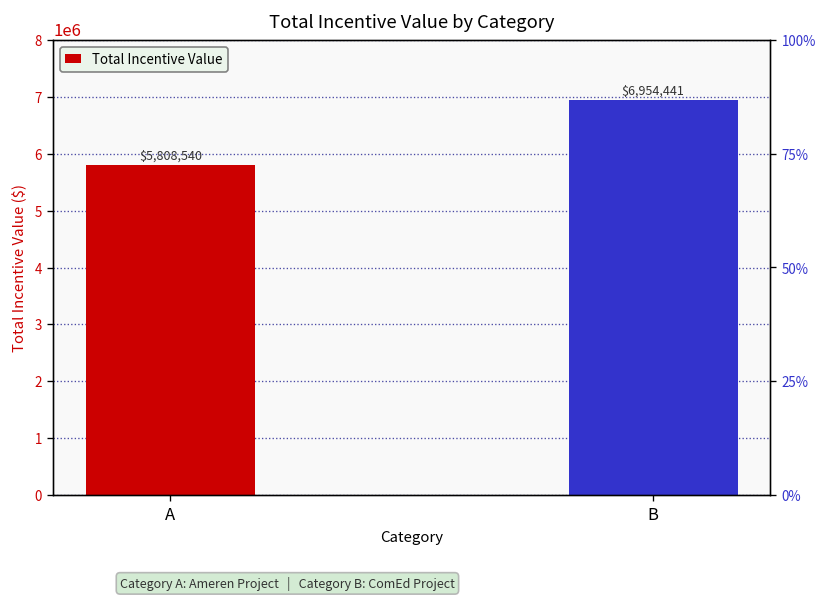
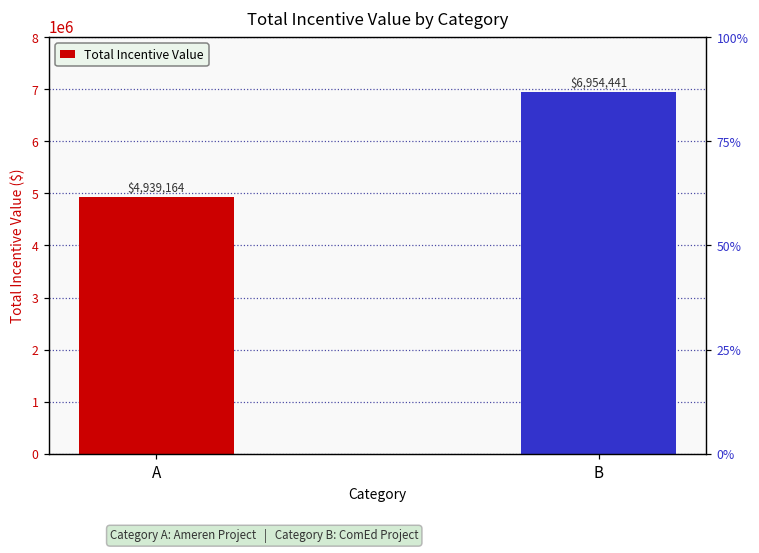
  {
-   "A": "$5,808,540",
+   "A": "$4,939,164",
    "B": "$6,954,441"
  }
